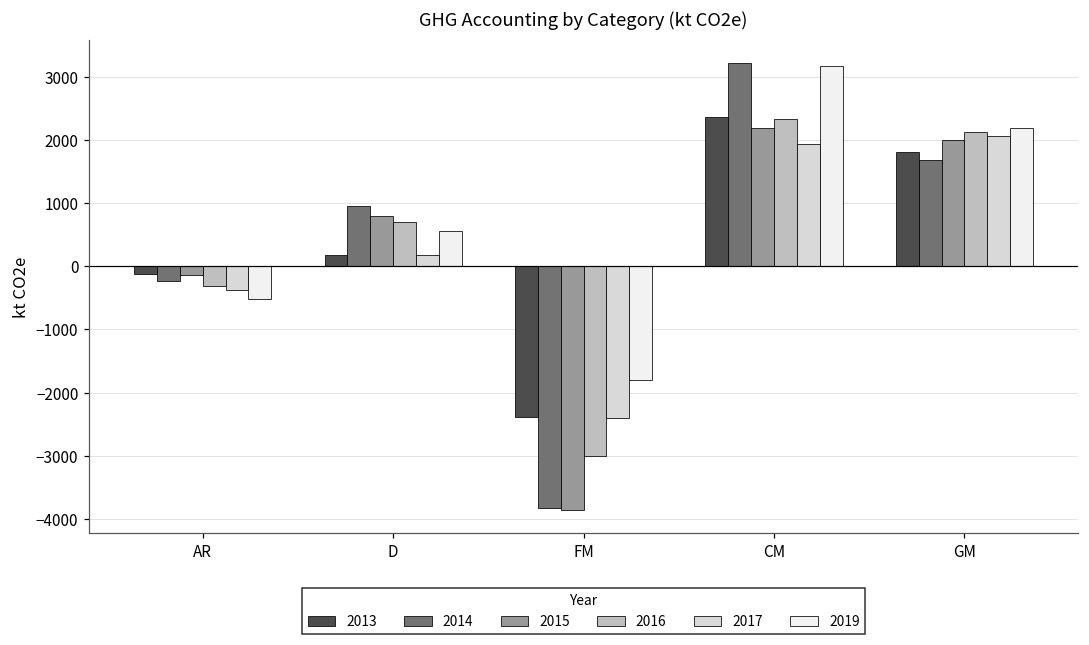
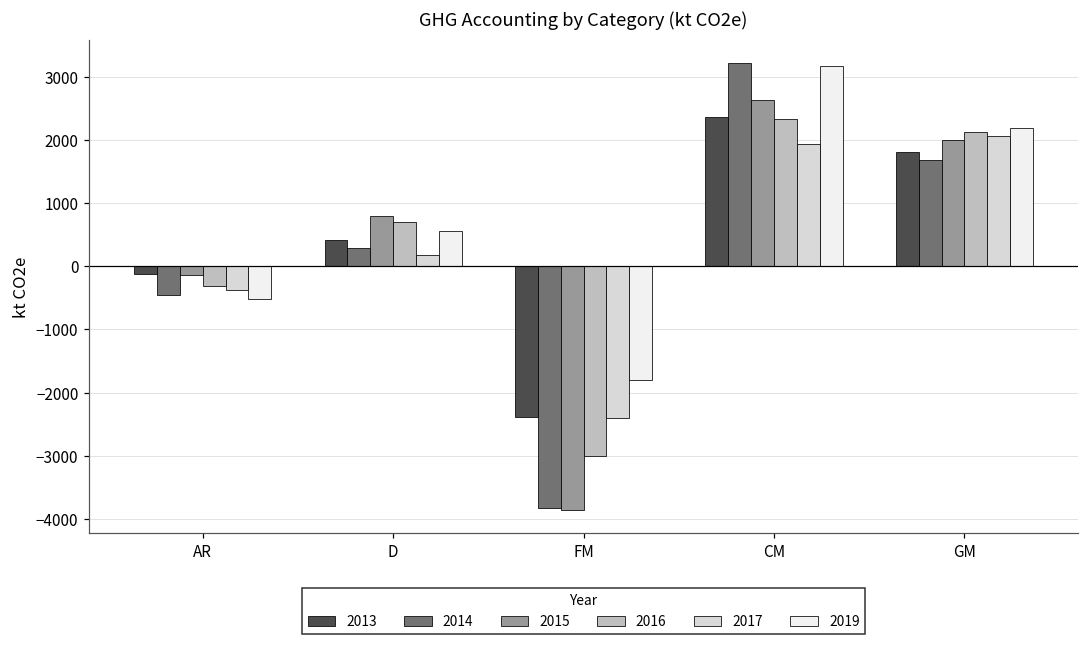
  {
    "2013": {
      "AR": -100,
-     "D": 200,
+     "D": 400,
      "FM": -2400,
      "CM": 2400,
      "GM": 1800
    },
    "2014": {
-     "AR": -200,
-     "D": 900,
+     "AR": -500,
+     "D": 300,
      "FM": -3800,
      "CM": 3200,
      "GM": 1700
    },
    "2015": {
      "AR": -100,
      "D": 800,
      "FM": -3900,
-     "CM": 2200,
+     "CM": 2600,
      "GM": 2000
    }
  }
